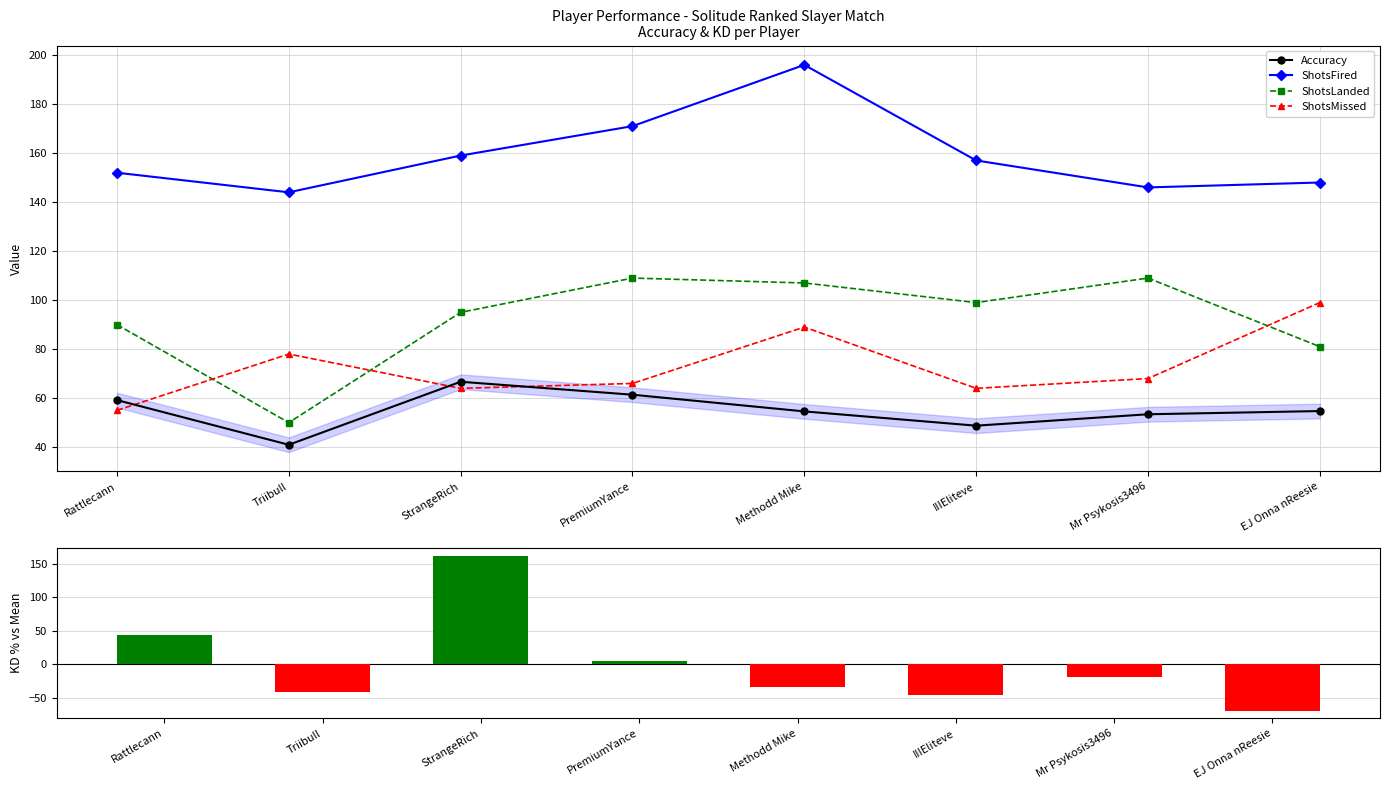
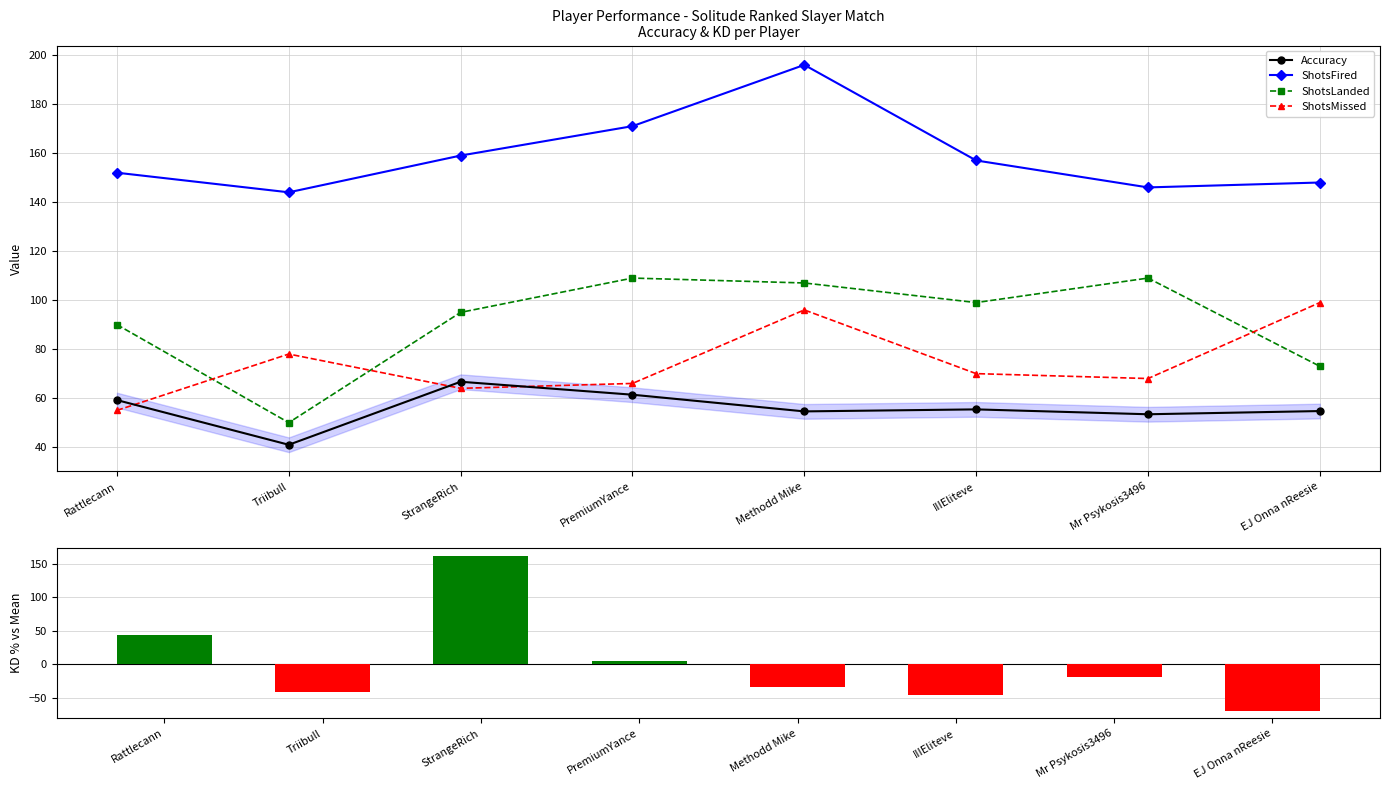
  {
    "Player Performance - Solitude Ranked Slayer Match Accuracy & KD per Player": {
      "Accuracy": {
        "Rattlecann": 59,
        "Triibull": 41,
        "StrangeRich": 67,
        "PremiumYance": 61,
        "Methodd Mike": 55,
-       "IIIEliteve": 49,
+       "IIIEliteve": 55,
        "Mr Psykosis3496": 53,
        "EJ Onna nReesie": 55
      },
      "ShotsLanded": {
        "Rattlecann": 90,
        "Triibull": 50,
        "StrangeRich": 95,
        "PremiumYance": 109,
        "Methodd Mike": 107,
        "IIIEliteve": 99,
        "Mr Psykosis3496": 109,
-       "EJ Onna nReesie": 81
+       "EJ Onna nReesie": 73
      },
      "ShotsMissed": {
        "Rattlecann": 55,
        "Triibull": 78,
        "StrangeRich": 64,
        "PremiumYance": 66,
-       "Methodd Mike": 89,
-       "IIIEliteve": 64,
+       "Methodd Mike": 96,
+       "IIIEliteve": 70,
        "Mr Psykosis3496": 68,
        "EJ Onna nReesie": 99
      }
    }
  }
